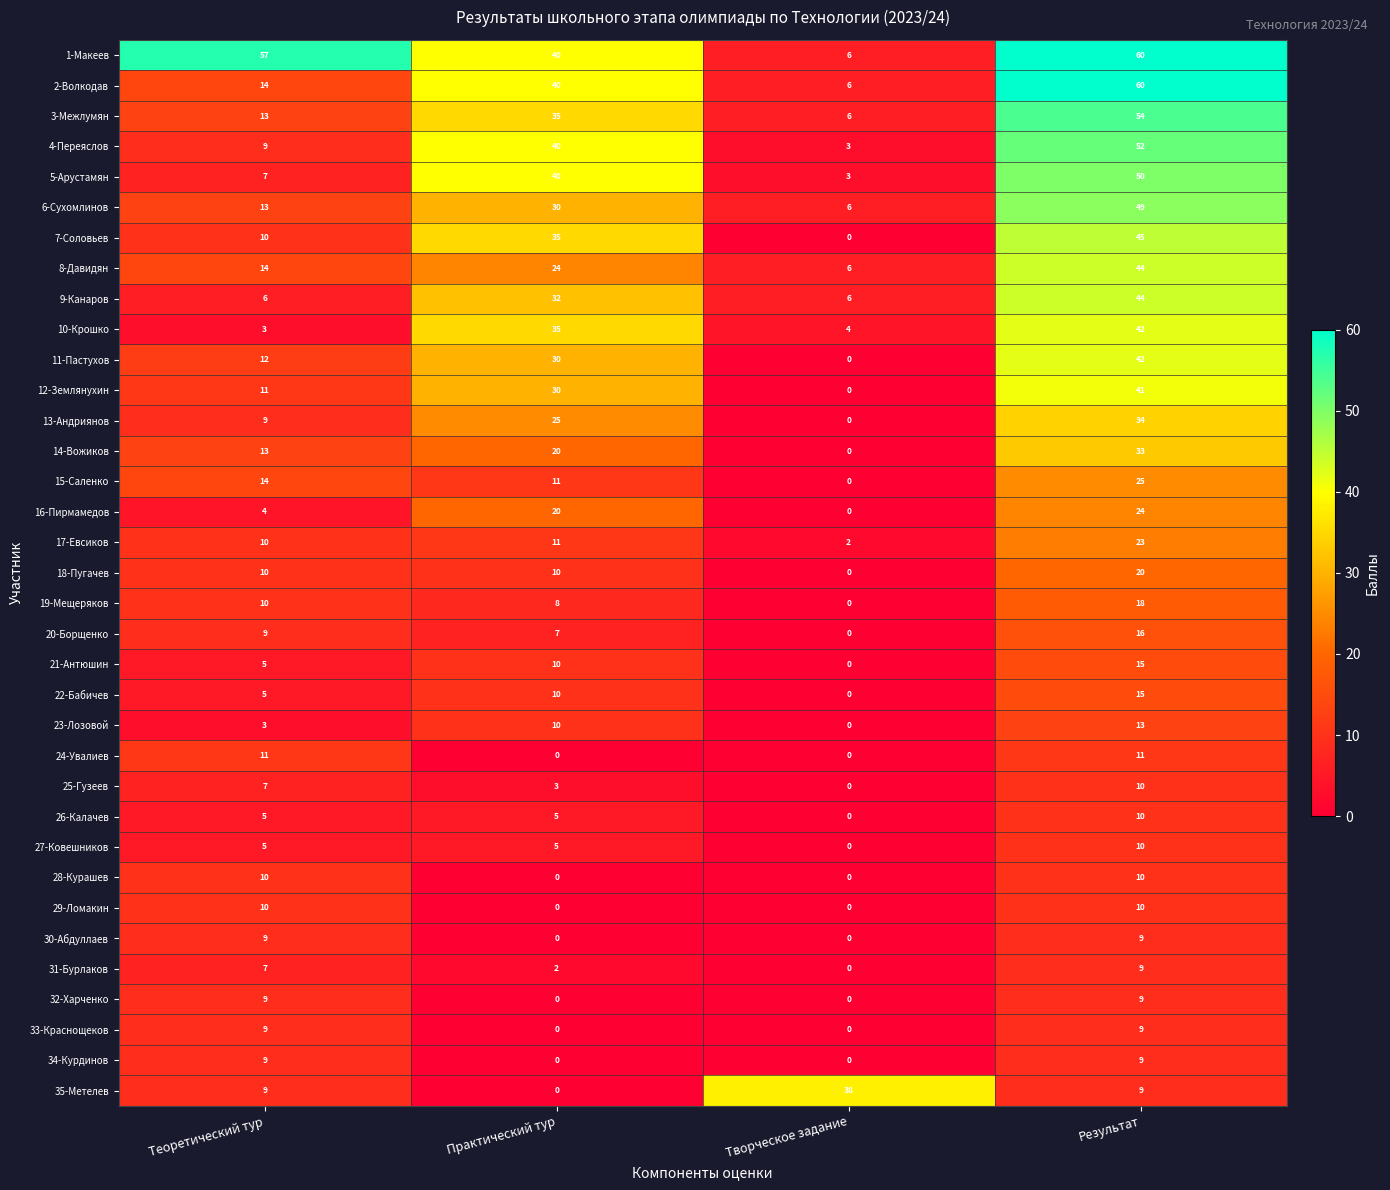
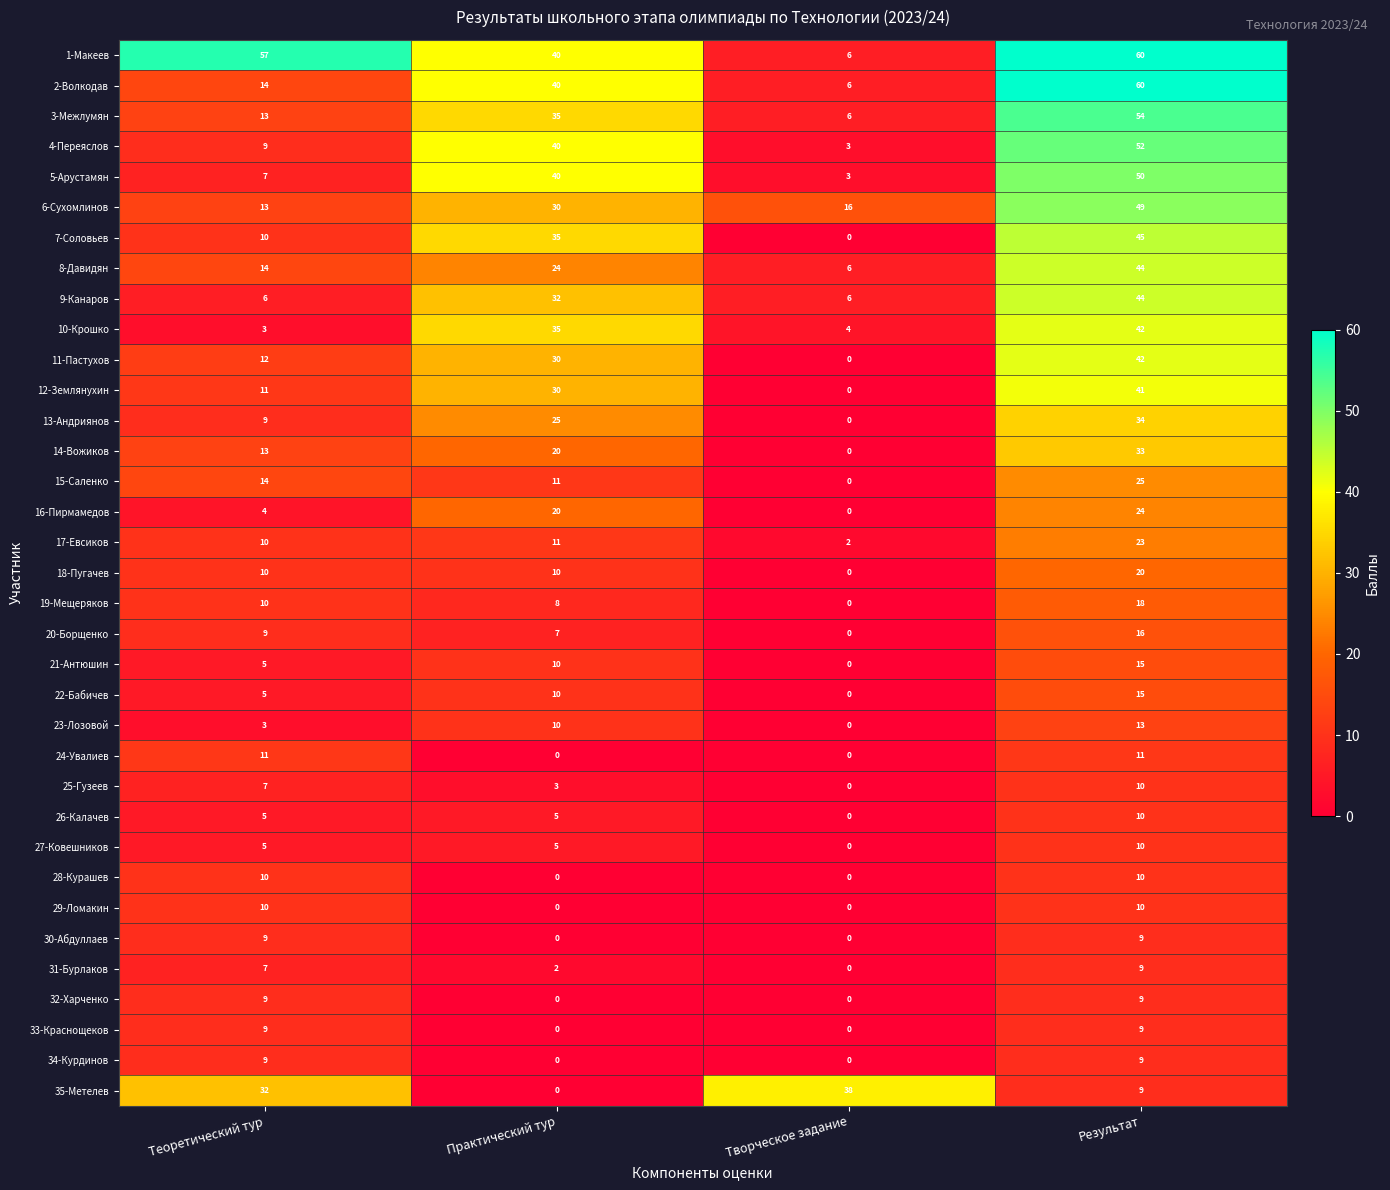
  {
    "1-Макеев": {
      "Теоретический тур": 57,
      "Практический тур": 40,
      "Творческое задание": 6,
      "Результат": 60
    },
    "2-Волкодав": {
      "Теоретический тур": 14,
      "Практический тур": 40,
      "Творческое задание": 6,
      "Результат": 60
    },
    "3-Межлумян": {
      "Теоретический тур": 13,
      "Практический тур": 35,
      "Творческое задание": 6,
      "Результат": 54
    },
    "4-Переяслов": {
      "Теоретический тур": 9,
      "Практический тур": 40,
      "Творческое задание": 3,
      "Результат": 52
    },
    "5-Арустамян": {
      "Теоретический тур": 7,
      "Практический тур": 40,
      "Творческое задание": 3,
      "Результат": 50
    },
    "6-Сухомлинов": {
      "Теоретический тур": 13,
      "Практический тур": 30,
-     "Творческое задание": 6,
+     "Творческое задание": 16,
      "Результат": 49
    },
    "7-Соловьев": {
      "Теоретический тур": 10,
      "Практический тур": 35,
      "Творческое задание": 0,
      "Результат": 45
    },
    "8-Давидян": {
      "Теоретический тур": 14,
      "Практический тур": 24,
      "Творческое задание": 6,
      "Результат": 44
    },
    "9-Канаров": {
      "Теоретический тур": 6,
      "Практический тур": 32,
      "Творческое задание": 6,
      "Результат": 44
    },
    "10-Крошко": {
      "Теоретический тур": 3,
      "Практический тур": 35,
      "Творческое задание": 4,
      "Результат": 42
    },
    "11-Пастухов": {
      "Теоретический тур": 12,
      "Практический тур": 30,
      "Творческое задание": 0,
      "Результат": 42
    },
    "12-Землянухин": {
      "Теоретический тур": 11,
      "Практический тур": 30,
      "Творческое задание": 0,
      "Результат": 41
    },
    "13-Андриянов": {
      "Теоретический тур": 9,
      "Практический тур": 25,
      "Творческое задание": 0,
      "Результат": 34
    },
    "14-Вожиков": {
      "Теоретический тур": 13,
      "Практический тур": 20,
      "Творческое задание": 0,
      "Результат": 33
    },
    "15-Саленко": {
      "Теоретический тур": 14,
      "Практический тур": 11,
      "Творческое задание": 0,
      "Результат": 25
    },
    "16-Пирмамедов": {
      "Теоретический тур": 4,
      "Практический тур": 20,
      "Творческое задание": 0,
      "Результат": 24
    },
    "17-Евсиков": {
      "Теоретический тур": 10,
      "Практический тур": 11,
      "Творческое задание": 2,
      "Результат": 23
    },
    "18-Пугачев": {
      "Теоретический тур": 10,
      "Практический тур": 10,
      "Творческое задание": 0,
      "Результат": 20
    },
    "19-Мещеряков": {
      "Теоретический тур": 10,
      "Практический тур": 8,
      "Творческое задание": 0,
      "Результат": 18
    },
    "20-Борщенко": {
      "Теоретический тур": 9,
      "Практический тур": 7,
      "Творческое задание": 0,
      "Результат": 16
    },
    "21-Антюшин": {
      "Теоретический тур": 5,
      "Практический тур": 10,
      "Творческое задание": 0,
      "Результат": 15
    },
    "22-Бабичев": {
      "Теоретический тур": 5,
      "Практический тур": 10,
      "Творческое задание": 0,
      "Результат": 15
    },
    "23-Лозовой": {
      "Теоретический тур": 3,
      "Практический тур": 10,
      "Творческое задание": 0,
      "Результат": 13
    },
    "24-Увалиев": {
      "Теоретический тур": 11,
      "Практический тур": 0,
      "Творческое задание": 0,
      "Результат": 11
    },
    "25-Гузеев": {
      "Теоретический тур": 7,
      "Практический тур": 3,
      "Творческое задание": 0,
      "Результат": 10
    },
    "26-Калачев": {
      "Теоретический тур": 5,
      "Практический тур": 5,
      "Творческое задание": 0,
      "Результат": 10
    },
    "27-Ковешников": {
      "Теоретический тур": 5,
      "Практический тур": 5,
      "Творческое задание": 0,
      "Результат": 10
    },
    "28-Курашев": {
      "Теоретический тур": 10,
      "Практический тур": 0,
      "Творческое задание": 0,
      "Результат": 10
    },
    "29-Ломакин": {
      "Теоретический тур": 10,
      "Практический тур": 0,
      "Творческое задание": 0,
      "Результат": 10
    },
    "30-Абдуллаев": {
      "Теоретический тур": 9,
      "Практический тур": 0,
      "Творческое задание": 0,
      "Результат": 9
    },
    "31-Бурлаков": {
      "Теоретический тур": 7,
      "Практический тур": 2,
      "Творческое задание": 0,
      "Результат": 9
    },
    "32-Харченко": {
      "Теоретический тур": 9,
      "Практический тур": 0,
      "Творческое задание": 0,
      "Результат": 9
    },
    "33-Краснощеков": {
      "Теоретический тур": 9,
      "Практический тур": 0,
      "Творческое задание": 0,
      "Результат": 9
    },
    "34-Курдинов": {
      "Теоретический тур": 9,
      "Практический тур": 0,
      "Творческое задание": 0,
      "Результат": 9
    },
    "35-Метелев": {
-     "Теоретический тур": 9,
+     "Теоретический тур": 32,
      "Практический тур": 0,
      "Творческое задание": 38,
      "Результат": 9
    }
  }
